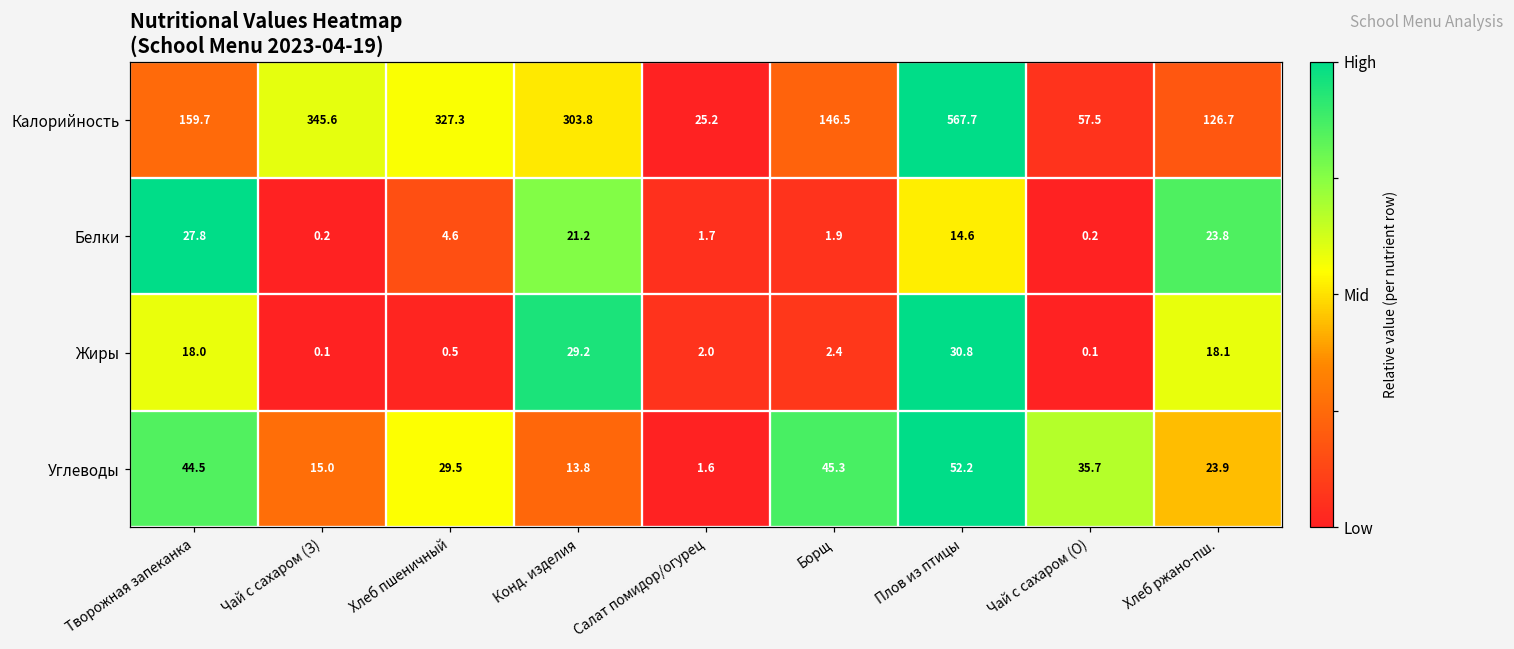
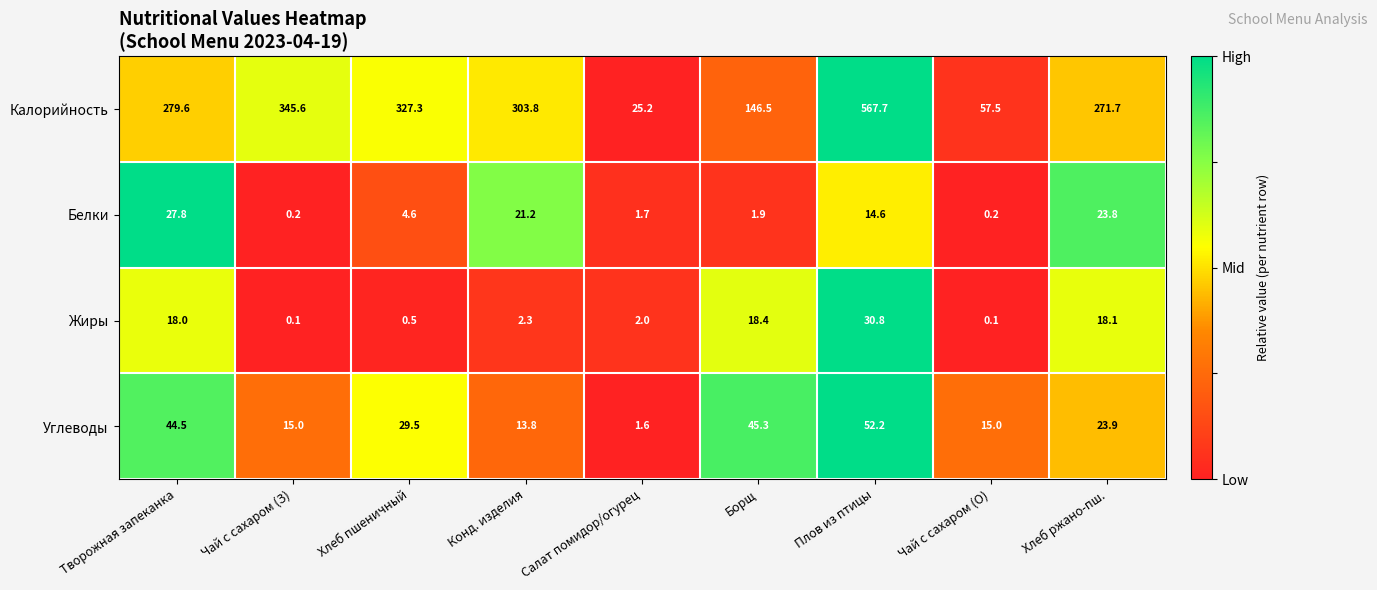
  {
    "Калорийность": {
-     "Творожная запеканка": 159.7,
+     "Творожная запеканка": 279.6,
      "Чай с сахаром (З)": 345.6,
      "Хлеб пшеничный": 327.3,
      "Конд. изделия": 303.8,
      "Салат помидор/огурец": 25.2,
      "Борщ": 146.5,
      "Плов из птицы": 567.7,
      "Чай с сахаром (О)": 57.5,
-     "Хлеб ржано-пш.": 126.7
+     "Хлеб ржано-пш.": 271.7
    },
    "Белки": {
      "Творожная запеканка": 27.8,
      "Чай с сахаром (З)": 0.2,
      "Хлеб пшеничный": 4.6,
      "Конд. изделия": 21.2,
      "Салат помидор/огурец": 1.7,
      "Борщ": 1.9,
      "Плов из птицы": 14.6,
      "Чай с сахаром (О)": 0.2,
      "Хлеб ржано-пш.": 23.8
    },
    "Жиры": {
      "Творожная запеканка": 18.0,
      "Чай с сахаром (З)": 0.1,
      "Хлеб пшеничный": 0.5,
-     "Конд. изделия": 29.2,
+     "Конд. изделия": 2.3,
      "Салат помидор/огурец": 2.0,
-     "Борщ": 2.4,
+     "Борщ": 18.4,
      "Плов из птицы": 30.8,
      "Чай с сахаром (О)": 0.1,
      "Хлеб ржано-пш.": 18.1
    },
    "Углеводы": {
      "Творожная запеканка": 44.5,
      "Чай с сахаром (З)": 15.0,
      "Хлеб пшеничный": 29.5,
      "Конд. изделия": 13.8,
      "Салат помидор/огурец": 1.6,
      "Борщ": 45.3,
      "Плов из птицы": 52.2,
-     "Чай с сахаром (О)": 35.7,
+     "Чай с сахаром (О)": 15.0,
      "Хлеб ржано-пш.": 23.9
    }
  }
